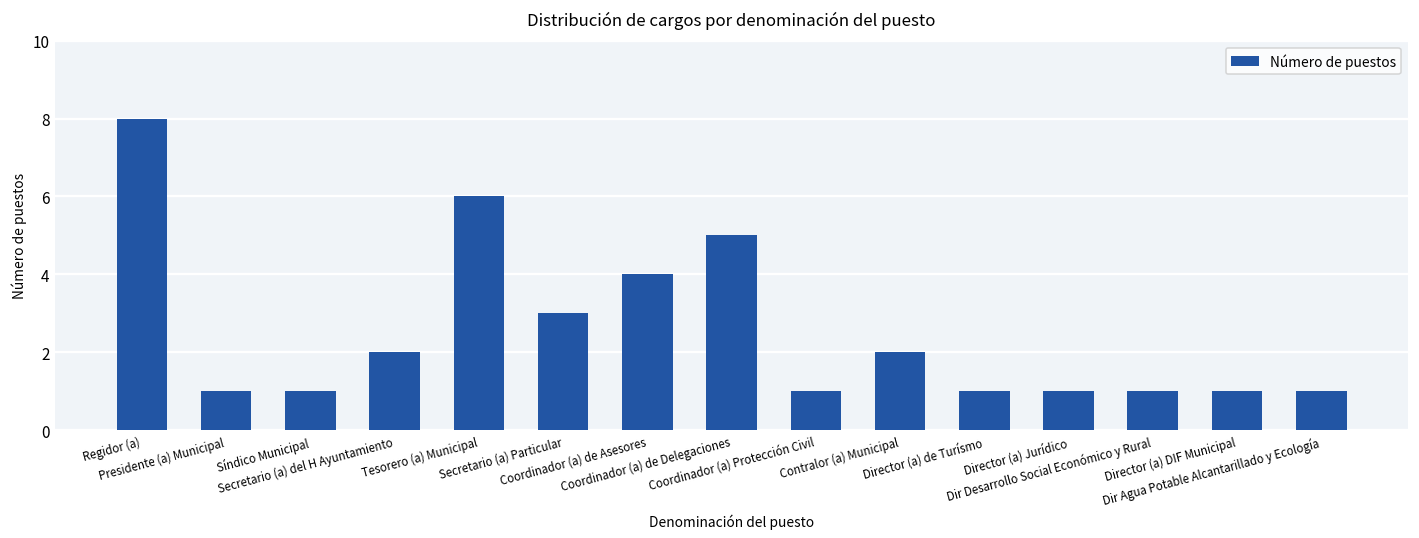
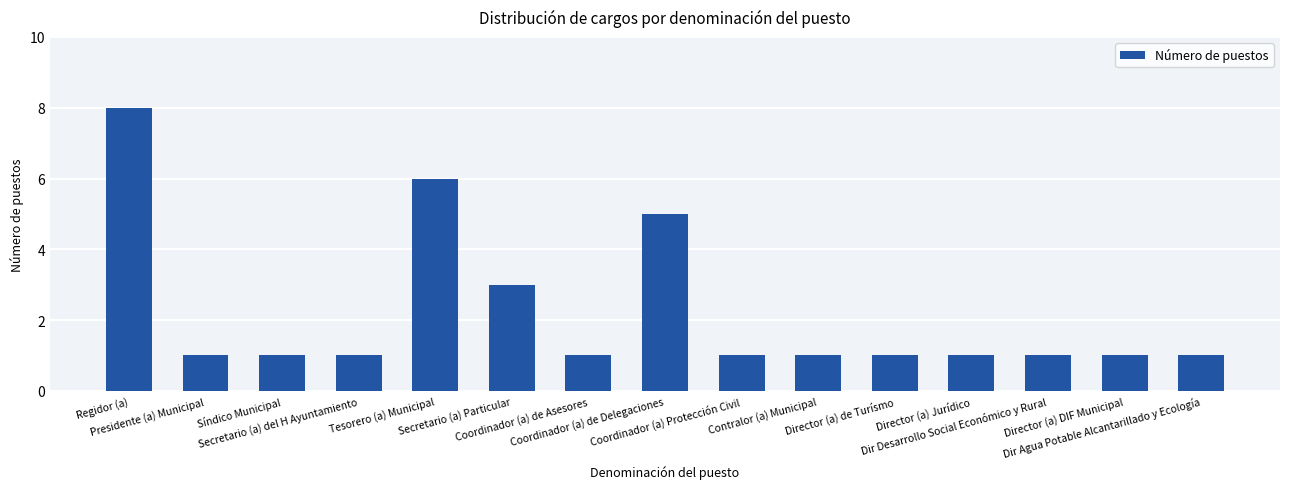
  {
    "Regidor (a)": 8,
    "Presidente (a) Municipal": 1,
    "Síndico Municipal": 1,
-   "Secretario (a) del H Ayuntamiento": 2,
+   "Secretario (a) del H Ayuntamiento": 1,
    "Tesorero (a) Municipal": 6,
    "Secretario (a) Particular": 3,
-   "Coordinador (a) de Asesores": 4,
+   "Coordinador (a) de Asesores": 1,
    "Coordinador (a) de Delegaciones": 5,
    "Coordinador (a) Protección Civil": 1,
-   "Contralor (a) Municipal": 2,
+   "Contralor (a) Municipal": 1,
    "Director (a) de Turísmo": 1,
    "Director (a) Jurídico": 1,
    "Dir Desarrollo Social Económico y Rural": 1,
    "Director (a) DIF Municipal": 1,
    "Dir Agua Potable Alcantarillado y Ecología": 1
  }
